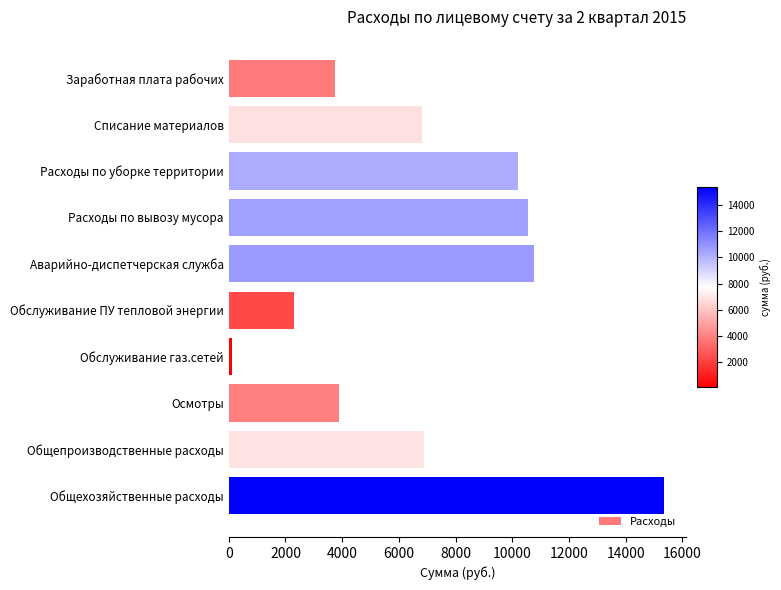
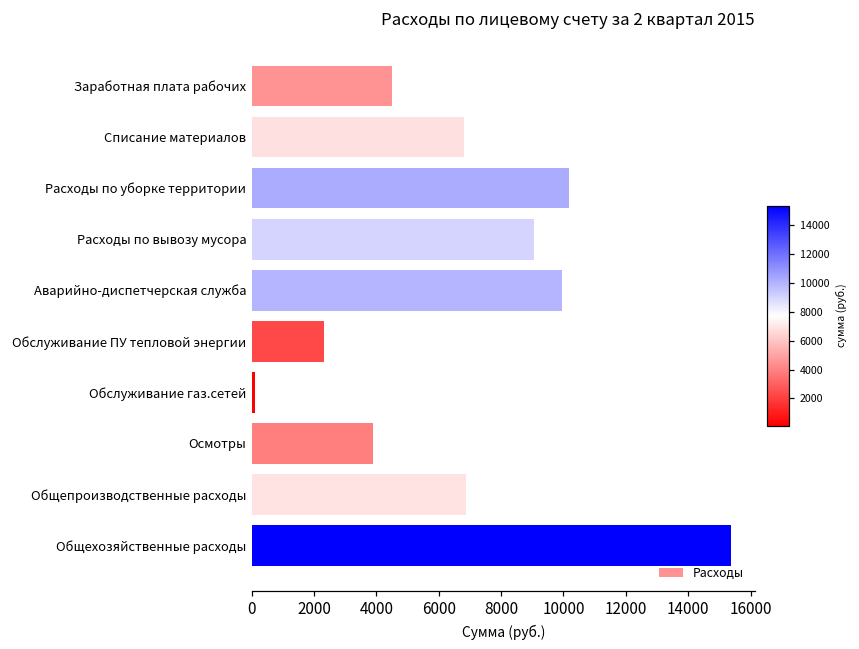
  {
-   "Заработная плата рабочих": 3700,
+   "Заработная плата рабочих": 4500,
    "Списание материалов": 6800,
    "Расходы по уборке территории": 10200,
-   "Расходы по вывозу мусора": 10600,
-   "Аварийно-диспетчерская служба": 10800,
+   "Расходы по вывозу мусора": 9000,
+   "Аварийно-диспетчерская служба": 10000,
    "Обслуживание ПУ тепловой энергии": 2300,
    "Обслуживание газ.сетей": 100,
    "Осмотры": 3900,
    "Общепроизводственные расходы": 6900,
    "Общехозяйственные расходы": 15400
  }
